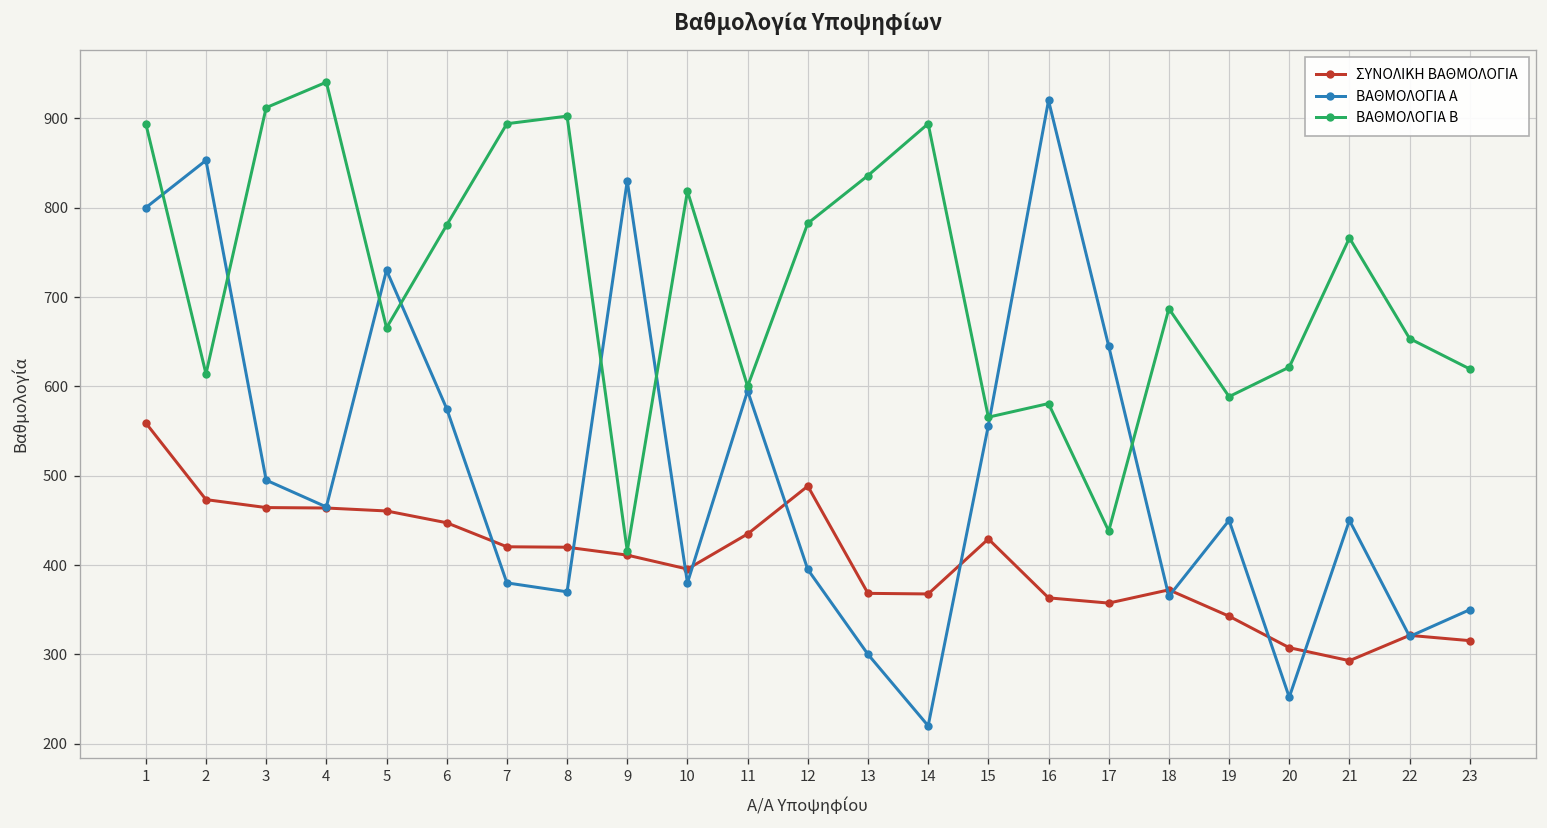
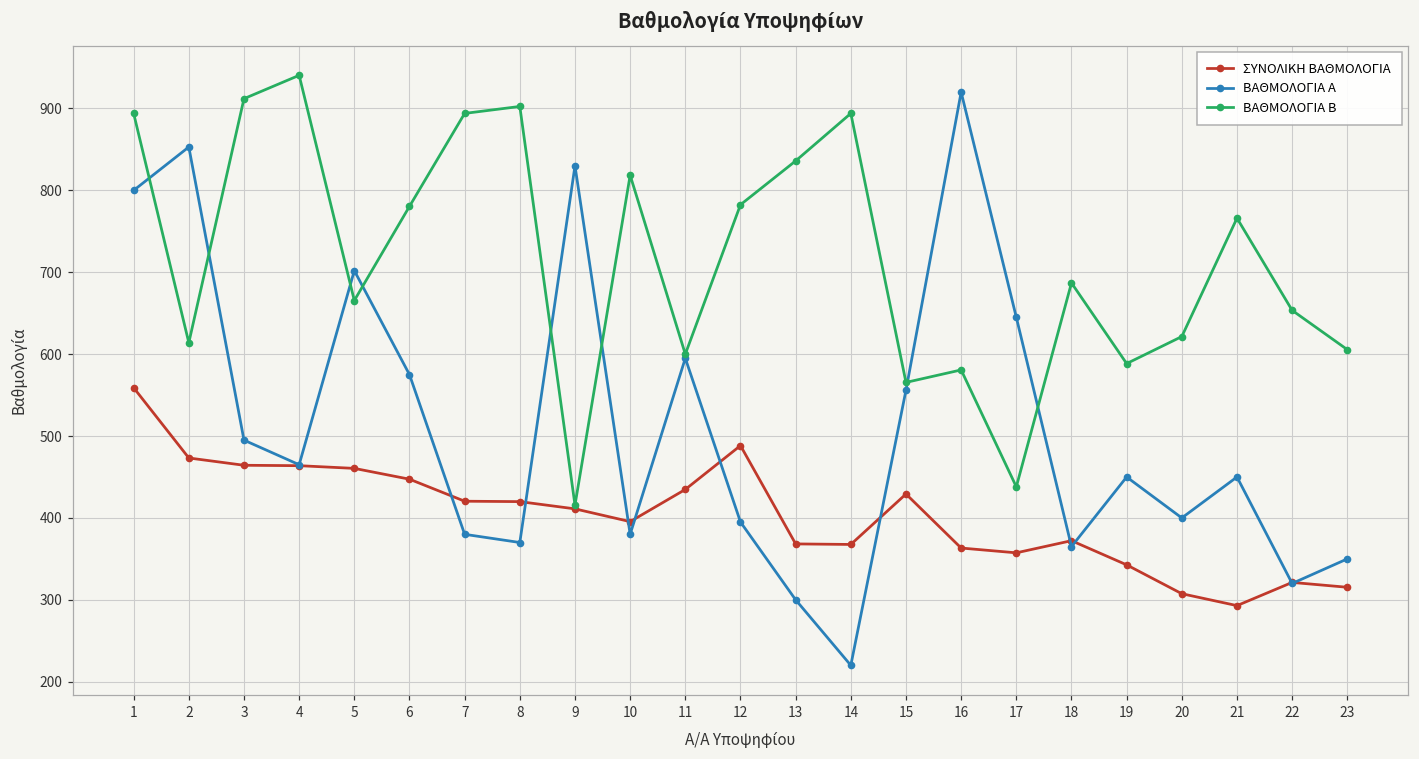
  {
    "ΣΥΝΟΛΙΚΗ ΒΑΘΜΟΛΟΓΙΑ": {
      "1": 560,
      "2": 470,
      "3": 460,
      "5": 460,
      "6": 450,
      "7": 420,
      "8": 420,
      "9": 410,
      "10": 400,
      "11": 430,
      "12": 490,
      "13": 370,
      "14": 370,
      "15": 430,
      "16": 360,
      "17": 360,
      "18": 370,
      "19": 340,
      "20": 310,
      "21": 290,
      "23": 320
    },
    "ΒΑΘΜΟΛΟΓΙΑ Α": {
      "1": 800,
      "2": 850,
      "3": 500,
-     "5": 730,
+     "5": 700,
      "6": 580,
      "7": 380,
      "8": 370,
      "9": 830,
      "10": 380,
      "11": 600,
      "12": 400,
      "13": 300,
      "14": 220,
      "15": 560,
      "16": 920,
      "17": 650,
      "18": 370,
      "19": 450,
-     "20": 250,
+     "20": 400,
      "21": 450,
      "23": 350
    },
    "ΒΑΘΜΟΛΟΓΙΑ Β": {
      "1": 890,
      "2": 610,
      "3": 910,
      "4": 940,
      "5": 670,
      "6": 780,
      "7": 890,
      "8": 900,
      "9": 420,
      "10": 820,
      "11": 600,
      "12": 780,
      "13": 840,
      "14": 890,
      "15": 570,
      "16": 580,
      "17": 440,
      "18": 690,
      "19": 590,
      "20": 620,
      "21": 770,
      "22": 650,
-     "23": 620
+     "23": 610
    }
  }
